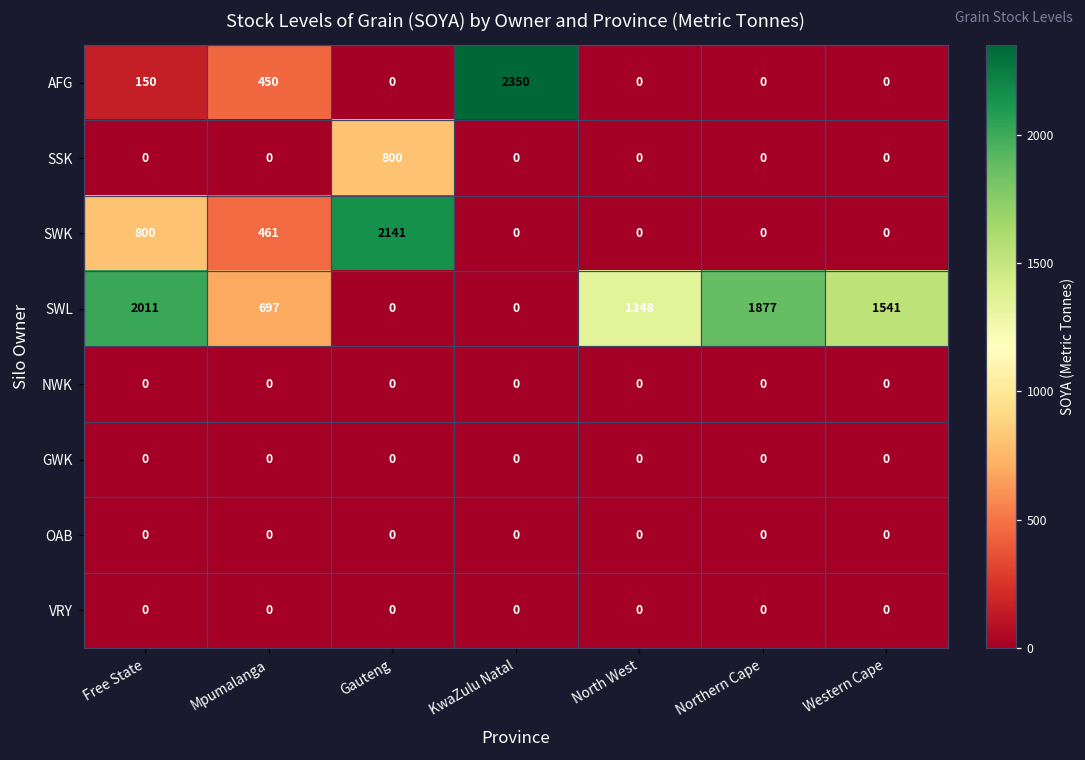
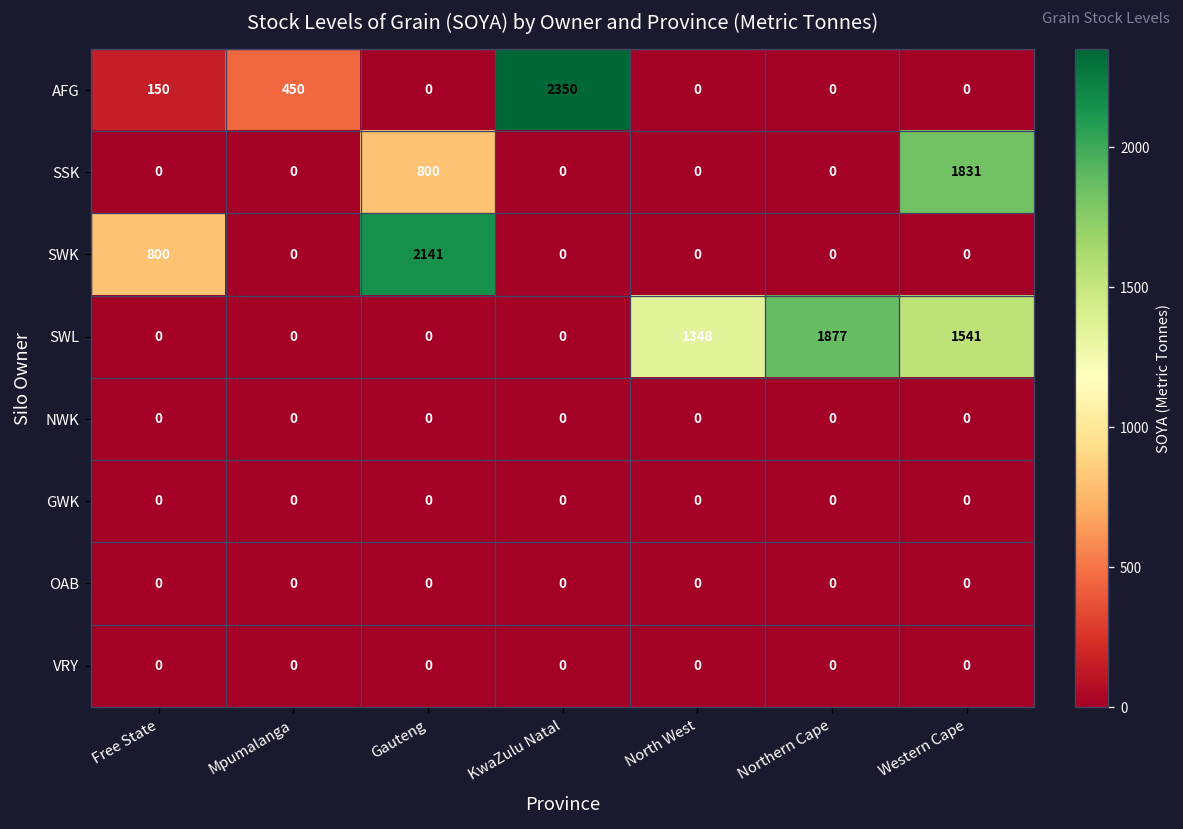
  {
    "AFG": {
      "Free State": 150,
      "Mpumalanga": 450,
      "Gauteng": 0,
      "KwaZulu Natal": 2350,
      "North West": 0,
      "Northern Cape": 0,
      "Western Cape": 0
    },
    "SSK": {
      "Free State": 0,
      "Mpumalanga": 0,
      "Gauteng": 800,
      "KwaZulu Natal": 0,
      "North West": 0,
      "Northern Cape": 0,
-     "Western Cape": 0
+     "Western Cape": 1831
    },
    "SWK": {
      "Free State": 800,
-     "Mpumalanga": 461,
+     "Mpumalanga": 0,
      "Gauteng": 2141,
      "KwaZulu Natal": 0,
      "North West": 0,
      "Northern Cape": 0,
      "Western Cape": 0
    },
    "SWL": {
-     "Free State": 2011,
-     "Mpumalanga": 697,
+     "Free State": 0,
+     "Mpumalanga": 0,
      "Gauteng": 0,
      "KwaZulu Natal": 0,
      "North West": 1348,
      "Northern Cape": 1877,
      "Western Cape": 1541
    },
    "NWK": {
      "Free State": 0,
      "Mpumalanga": 0,
      "Gauteng": 0,
      "KwaZulu Natal": 0,
      "North West": 0,
      "Northern Cape": 0,
      "Western Cape": 0
    },
    "GWK": {
      "Free State": 0,
      "Mpumalanga": 0,
      "Gauteng": 0,
      "KwaZulu Natal": 0,
      "North West": 0,
      "Northern Cape": 0,
      "Western Cape": 0
    },
    "OAB": {
      "Free State": 0,
      "Mpumalanga": 0,
      "Gauteng": 0,
      "KwaZulu Natal": 0,
      "North West": 0,
      "Northern Cape": 0,
      "Western Cape": 0
    },
    "VRY": {
      "Free State": 0,
      "Mpumalanga": 0,
      "Gauteng": 0,
      "KwaZulu Natal": 0,
      "North West": 0,
      "Northern Cape": 0,
      "Western Cape": 0
    }
  }
